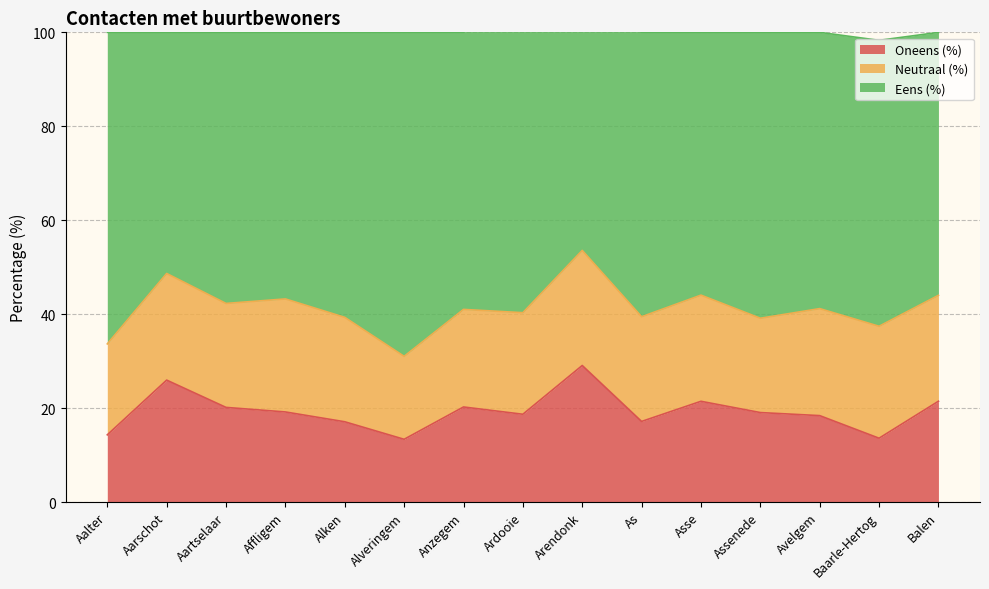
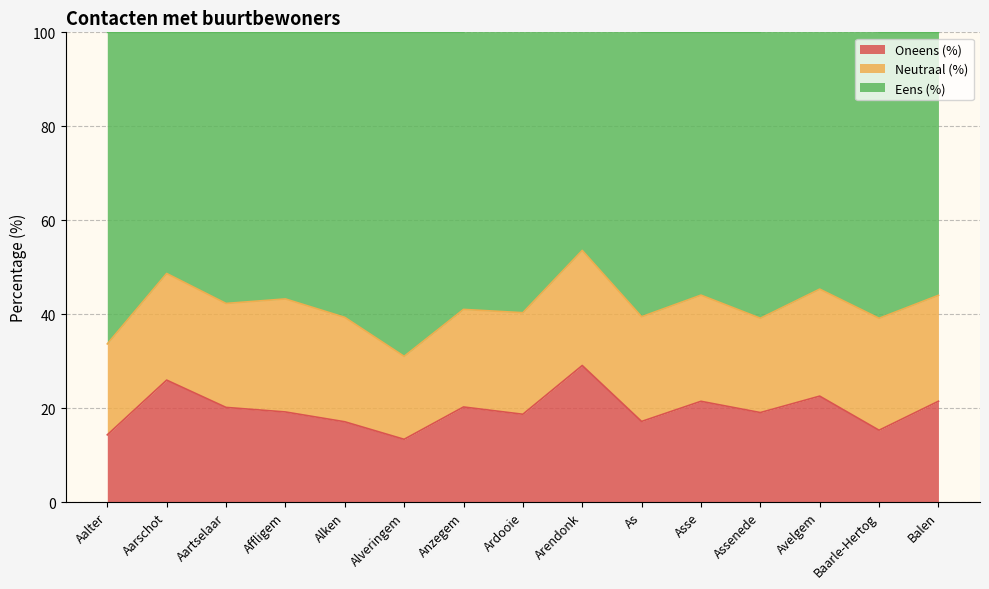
  {
    "Oneens (%)": {
      "Aalter": 14,
      "Aarschot": 26,
      "Aartselaar": 20,
      "Affligem": 19,
      "Alken": 17,
      "Alveringem": 13,
      "Anzegem": 20,
      "Ardooie": 19,
      "Arendonk": 29,
      "As": 17,
      "Asse": 21,
      "Assenede": 19,
-     "Avelgem": 18,
-     "Baarle-Hertog": 14,
+     "Avelgem": 23,
+     "Baarle-Hertog": 15,
      "Balen": 21
    },
    "Neutraal (%)": {
      "Aalter": 19,
      "Aarschot": 23,
      "Aartselaar": 22,
      "Affligem": 24,
      "Alken": 22,
      "Alveringem": 18,
      "Anzegem": 21,
      "Ardooie": 22,
      "Arendonk": 25,
      "As": 22,
      "Asse": 23,
      "Assenede": 20,
      "Avelgem": 23,
      "Baarle-Hertog": 24,
      "Balen": 23
    },
    "Eens (%)": {
      "Aalter": 66,
      "Aarschot": 51,
      "Aartselaar": 58,
      "Affligem": 57,
      "Alken": 61,
      "Alveringem": 69,
      "Anzegem": 59,
      "As": 61,
      "Asse": 56,
      "Assenede": 61,
      "Balen": 56
    }
  }
